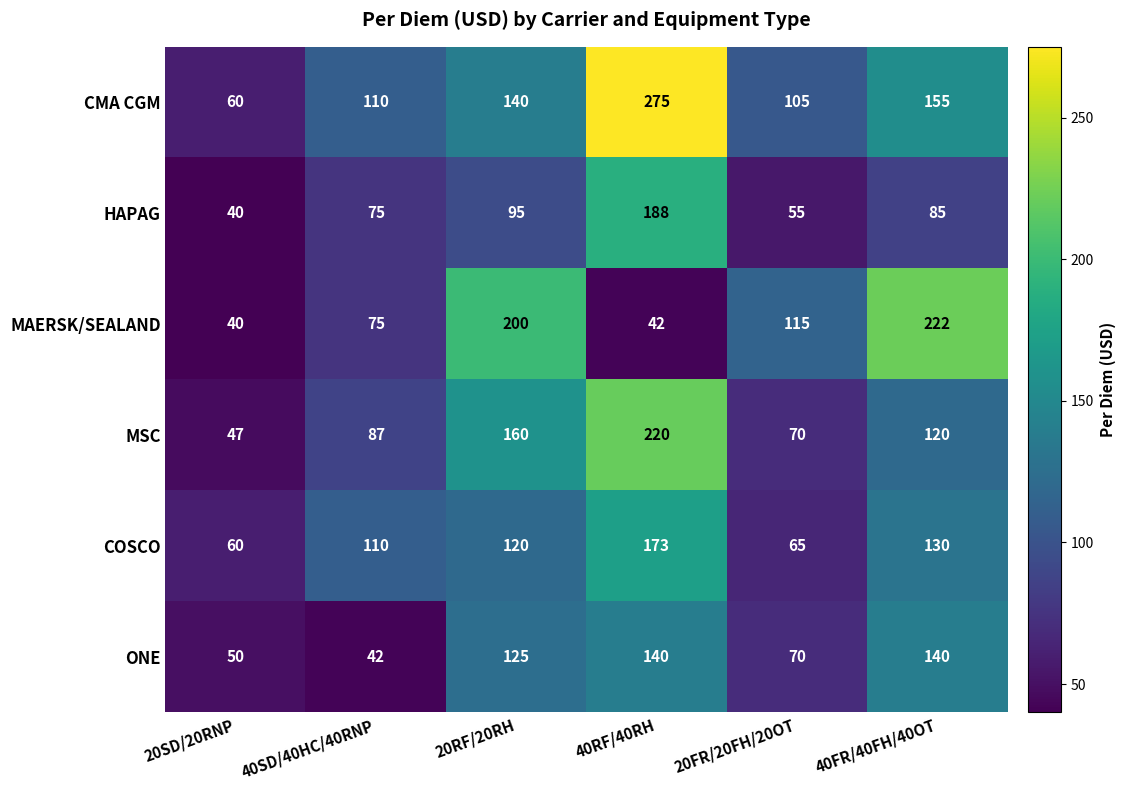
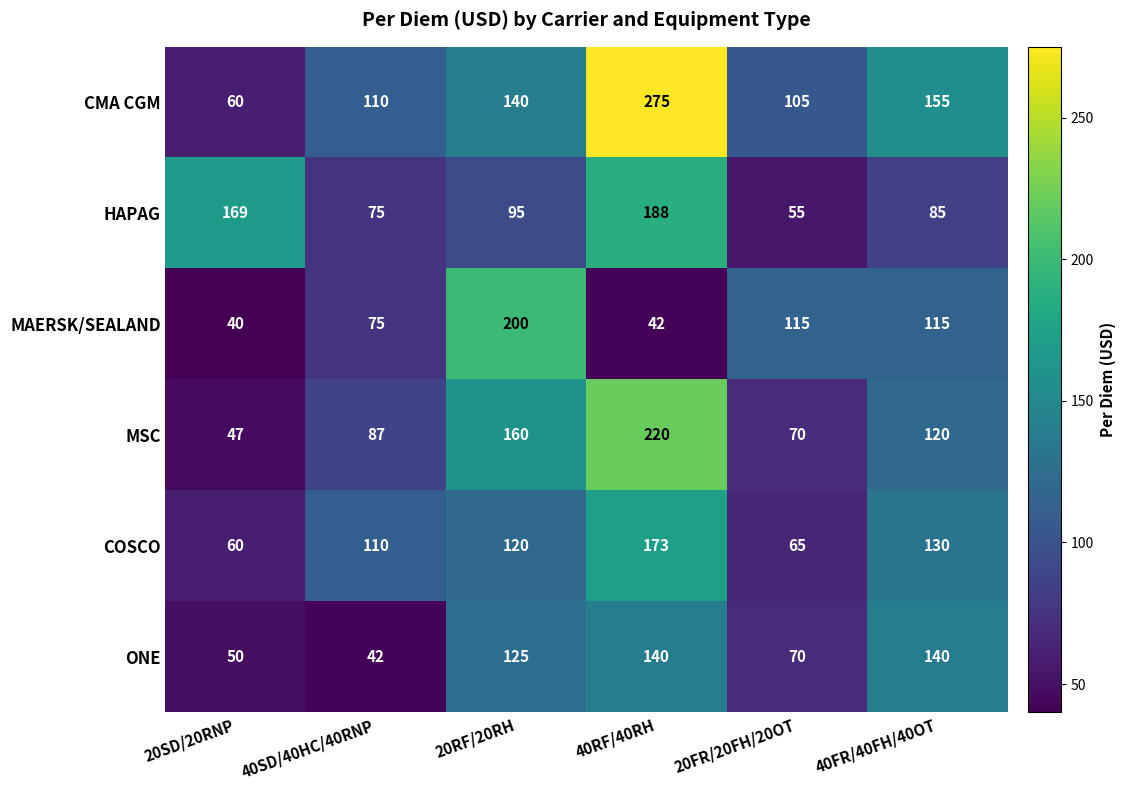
  {
    "CMA CGM": {
      "20SD/20RNP": 60,
      "40SD/40HC/40RNP": 110,
      "20RF/20RH": 140,
      "40RF/40RH": 275,
      "20FR/20FH/20OT": 105,
      "40FR/40FH/40OT": 155
    },
    "HAPAG": {
-     "20SD/20RNP": 40,
+     "20SD/20RNP": 169,
      "40SD/40HC/40RNP": 75,
      "20RF/20RH": 95,
      "40RF/40RH": 188,
      "20FR/20FH/20OT": 55,
      "40FR/40FH/40OT": 85
    },
    "MAERSK/SEALAND": {
      "20SD/20RNP": 40,
      "40SD/40HC/40RNP": 75,
      "20RF/20RH": 200,
      "40RF/40RH": 42,
      "20FR/20FH/20OT": 115,
-     "40FR/40FH/40OT": 222
+     "40FR/40FH/40OT": 115
    },
    "MSC": {
      "20SD/20RNP": 47,
      "40SD/40HC/40RNP": 87,
      "20RF/20RH": 160,
      "40RF/40RH": 220,
      "20FR/20FH/20OT": 70,
      "40FR/40FH/40OT": 120
    },
    "COSCO": {
      "20SD/20RNP": 60,
      "40SD/40HC/40RNP": 110,
      "20RF/20RH": 120,
      "40RF/40RH": 173,
      "20FR/20FH/20OT": 65,
      "40FR/40FH/40OT": 130
    },
    "ONE": {
      "20SD/20RNP": 50,
      "40SD/40HC/40RNP": 42,
      "20RF/20RH": 125,
      "40RF/40RH": 140,
      "20FR/20FH/20OT": 70,
      "40FR/40FH/40OT": 140
    }
  }
